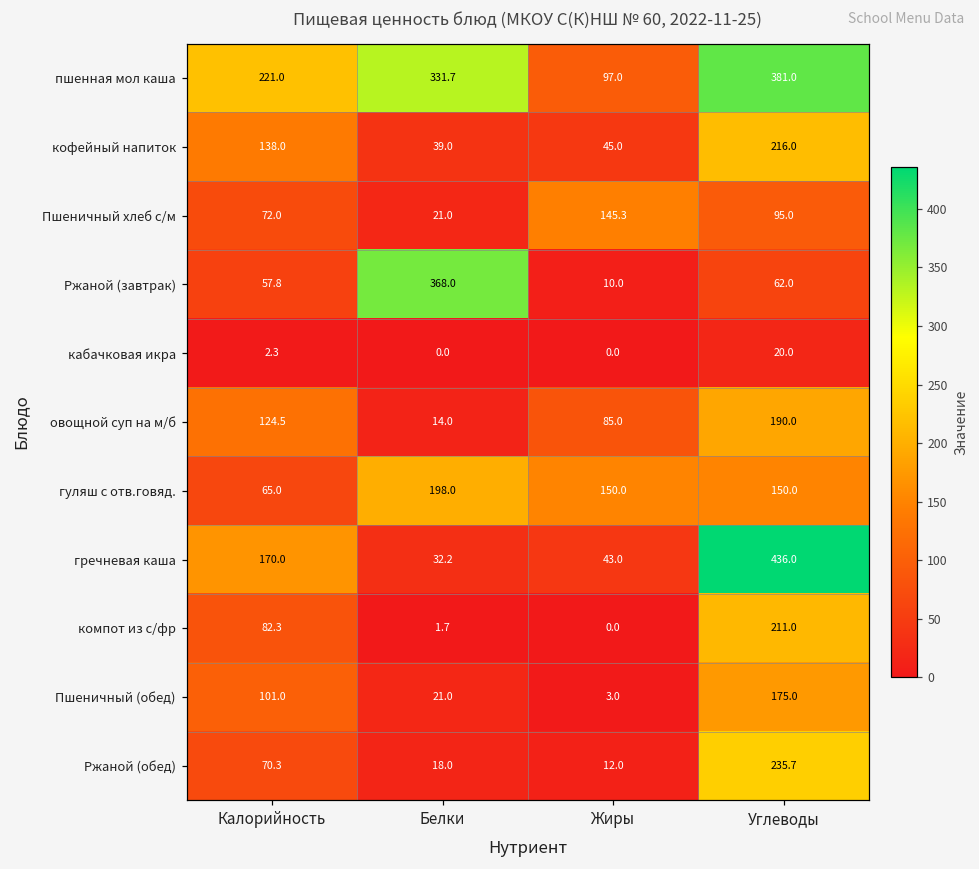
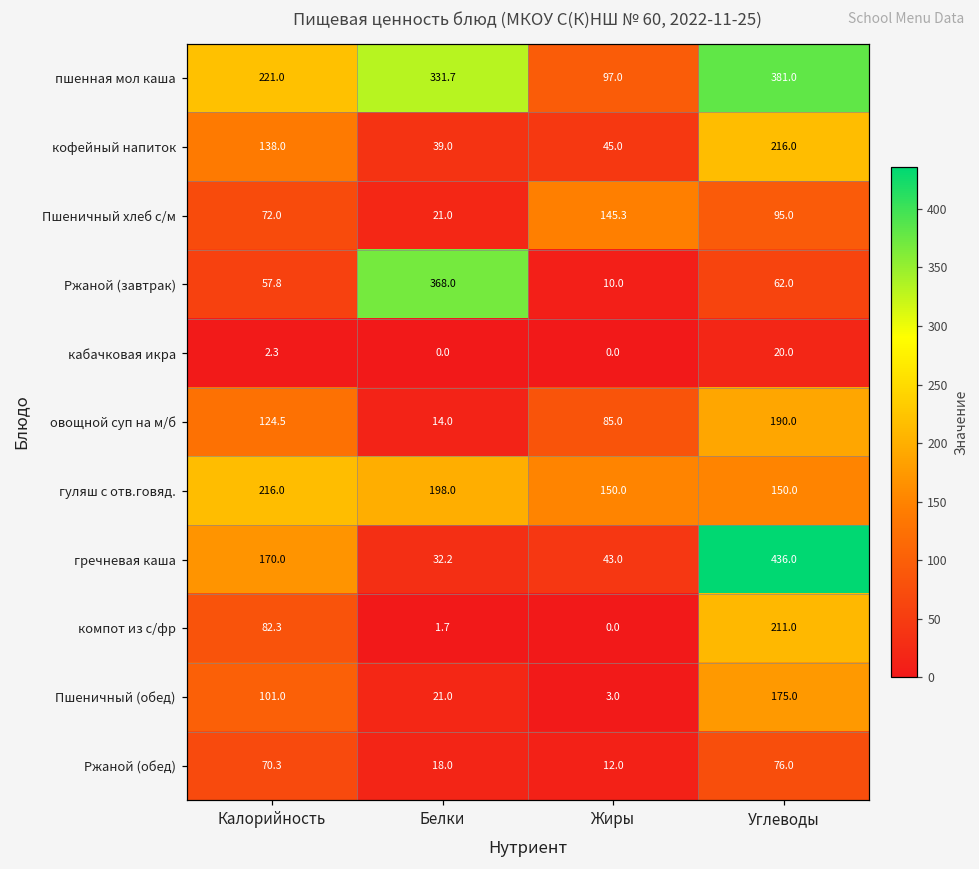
  {
    "пшенная мол каша": {
      "Калорийность": 221.0,
      "Белки": 331.7,
      "Жиры": 97.0,
      "Углеводы": 381.0
    },
    "кофейный напиток": {
      "Калорийность": 138.0,
      "Белки": 39.0,
      "Жиры": 45.0,
      "Углеводы": 216.0
    },
    "Пшеничный хлеб с/м": {
      "Калорийность": 72.0,
      "Белки": 21.0,
      "Жиры": 145.3,
      "Углеводы": 95.0
    },
    "Ржаной (завтрак)": {
      "Калорийность": 57.8,
      "Белки": 368.0,
      "Жиры": 10.0,
      "Углеводы": 62.0
    },
    "кабачковая икра": {
      "Калорийность": 2.3,
      "Белки": 0.0,
      "Жиры": 0.0,
      "Углеводы": 20.0
    },
    "овощной суп на м/б": {
      "Калорийность": 124.5,
      "Белки": 14.0,
      "Жиры": 85.0,
      "Углеводы": 190.0
    },
    "гуляш с отв.говяд.": {
-     "Калорийность": 65.0,
+     "Калорийность": 216.0,
      "Белки": 198.0,
      "Жиры": 150.0,
      "Углеводы": 150.0
    },
    "гречневая каша": {
      "Калорийность": 170.0,
      "Белки": 32.2,
      "Жиры": 43.0,
      "Углеводы": 436.0
    },
    "компот из с/фр": {
      "Калорийность": 82.3,
      "Белки": 1.7,
      "Жиры": 0.0,
      "Углеводы": 211.0
    },
    "Пшеничный (обед)": {
      "Калорийность": 101.0,
      "Белки": 21.0,
      "Жиры": 3.0,
      "Углеводы": 175.0
    },
    "Ржаной (обед)": {
      "Калорийность": 70.3,
      "Белки": 18.0,
      "Жиры": 12.0,
-     "Углеводы": 235.7
+     "Углеводы": 76.0
    }
  }
